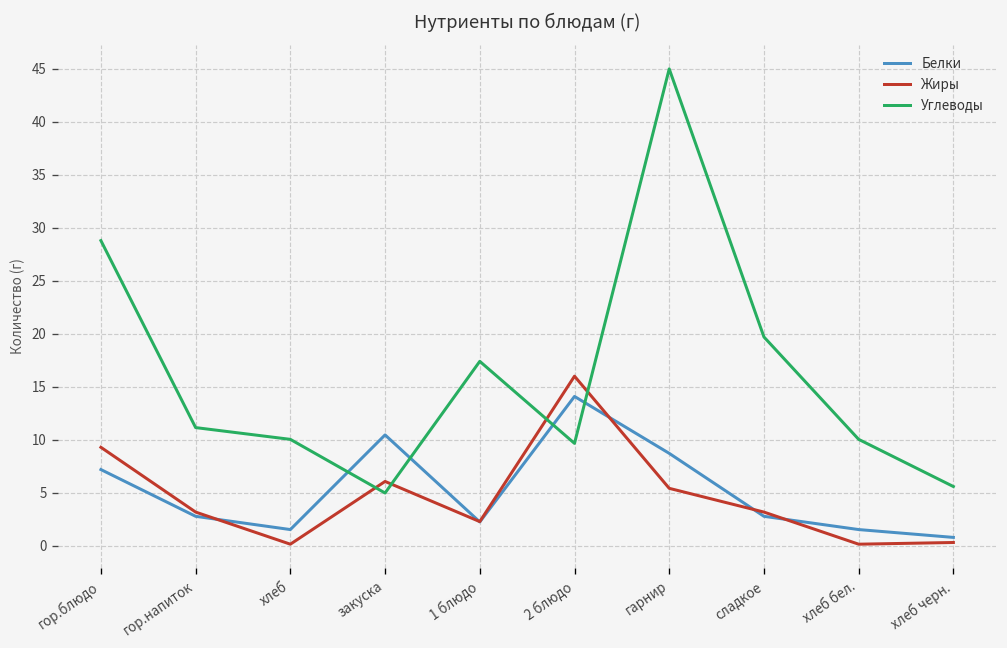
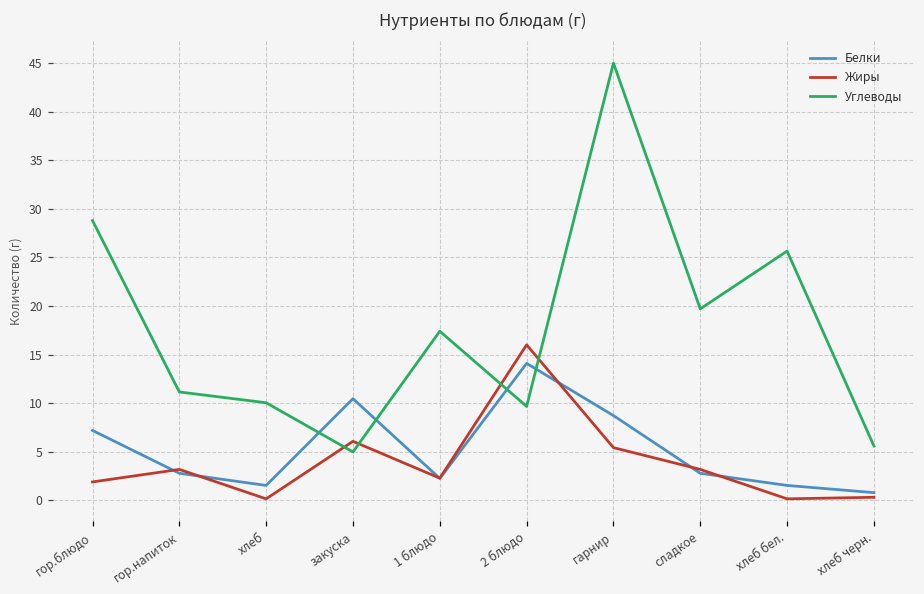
  {
    "Белки": {
      "гор.блюдо": 7,
      "гор.напиток": 3,
      "хлеб": 2,
      "закуска": 10,
      "2 блюдо": 14,
      "гарнир": 9,
      "сладкое": 3,
      "хлеб бел.": 2,
      "хлеб черн.": 1
    },
    "Жиры": {
-     "гор.блюдо": 9,
+     "гор.блюдо": 2,
      "гор.напиток": 3,
      "хлеб": 0,
      "закуска": 6,
      "2 блюдо": 16,
      "гарнир": 5,
      "сладкое": 3,
      "хлеб бел.": 0,
      "хлеб черн.": 0
    },
    "Углеводы": {
      "гор.блюдо": 29,
      "гор.напиток": 11,
      "хлеб": 10,
      "закуска": 5,
      "1 блюдо": 17,
      "2 блюдо": 10,
      "гарнир": 45,
      "сладкое": 20,
-     "хлеб бел.": 10,
+     "хлеб бел.": 26,
      "хлеб черн.": 6
    }
  }
